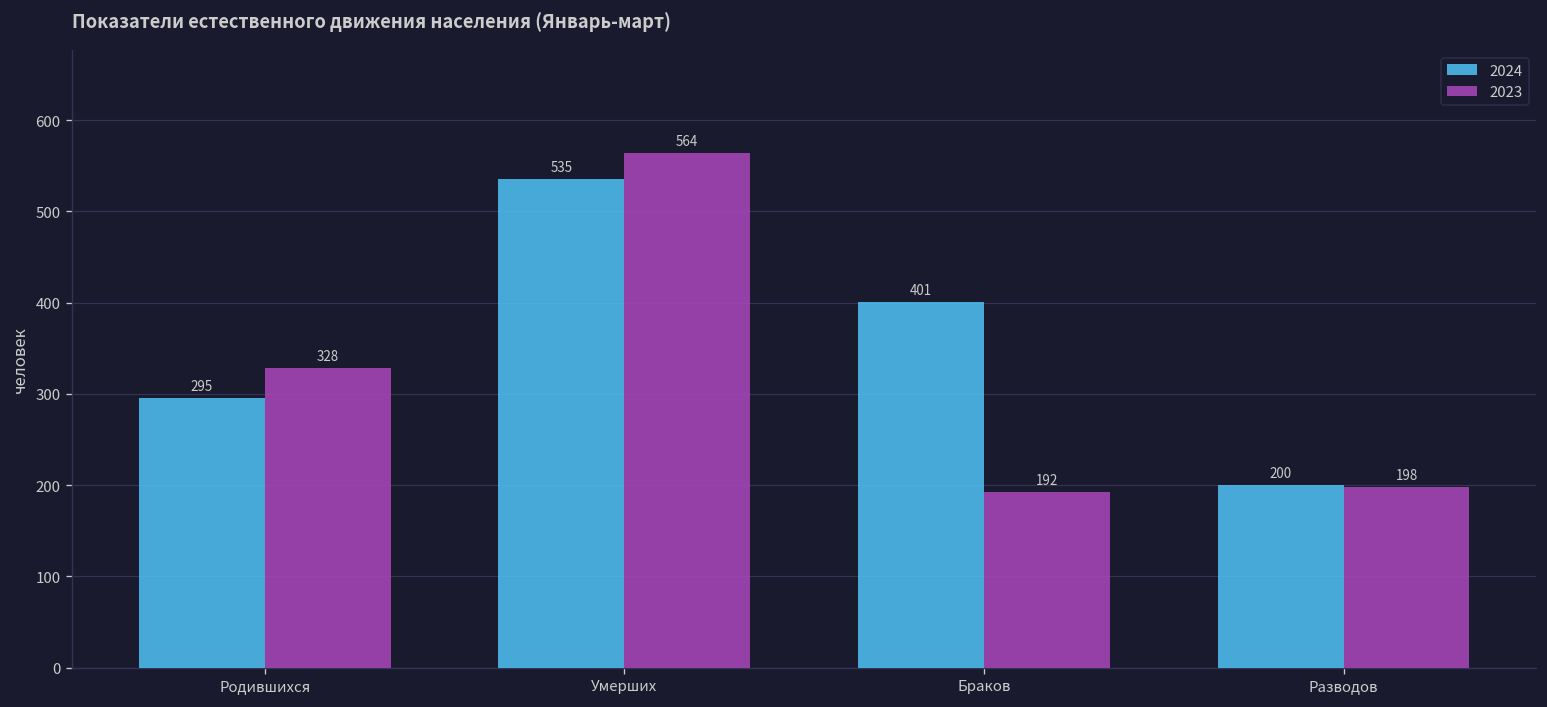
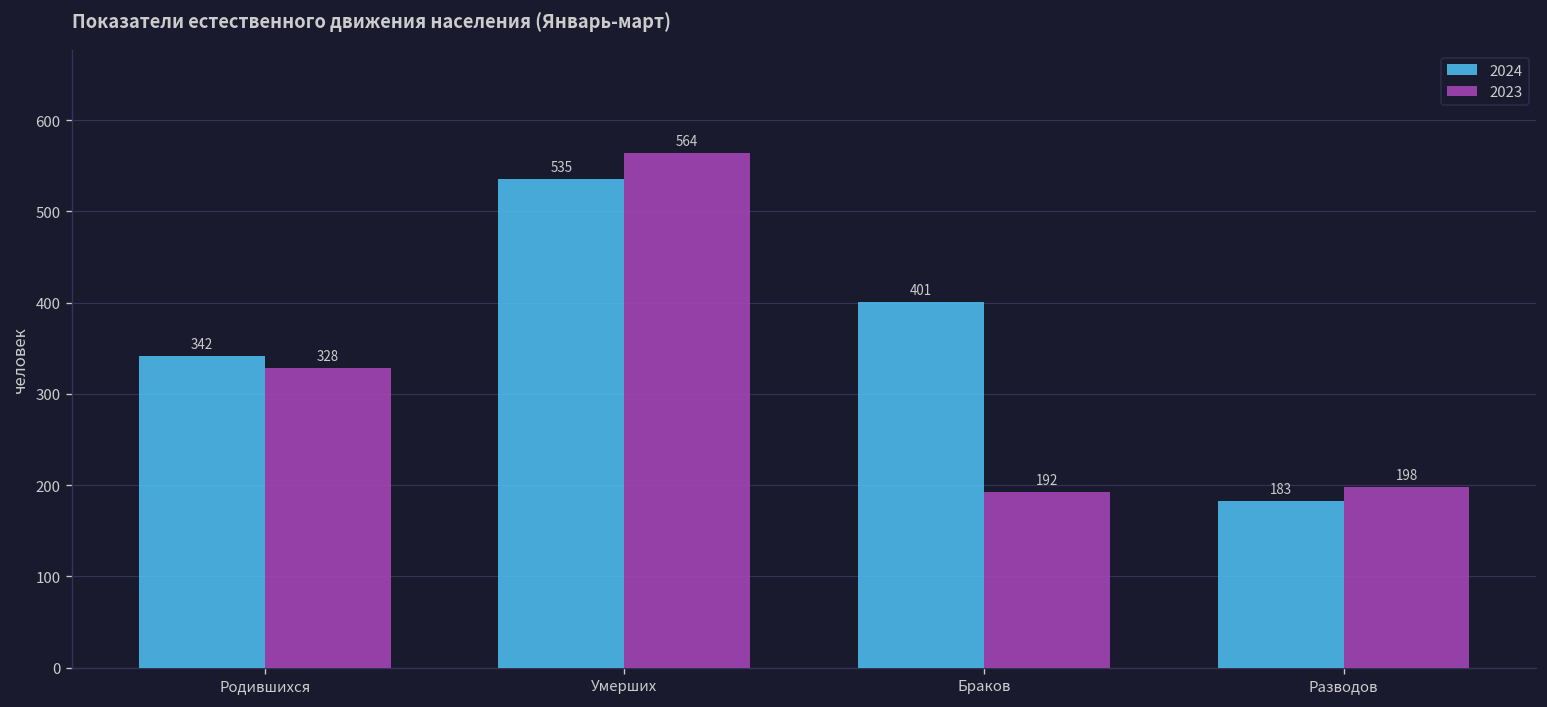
  {
    "2024": {
-     "Родившихся": 295,
+     "Родившихся": 342,
      "Умерших": 535,
      "Браков": 401,
-     "Разводов": 200
+     "Разводов": 183
    },
    "2023": {
      "Родившихся": 328,
      "Умерших": 564,
      "Браков": 192,
      "Разводов": 198
    }
  }
